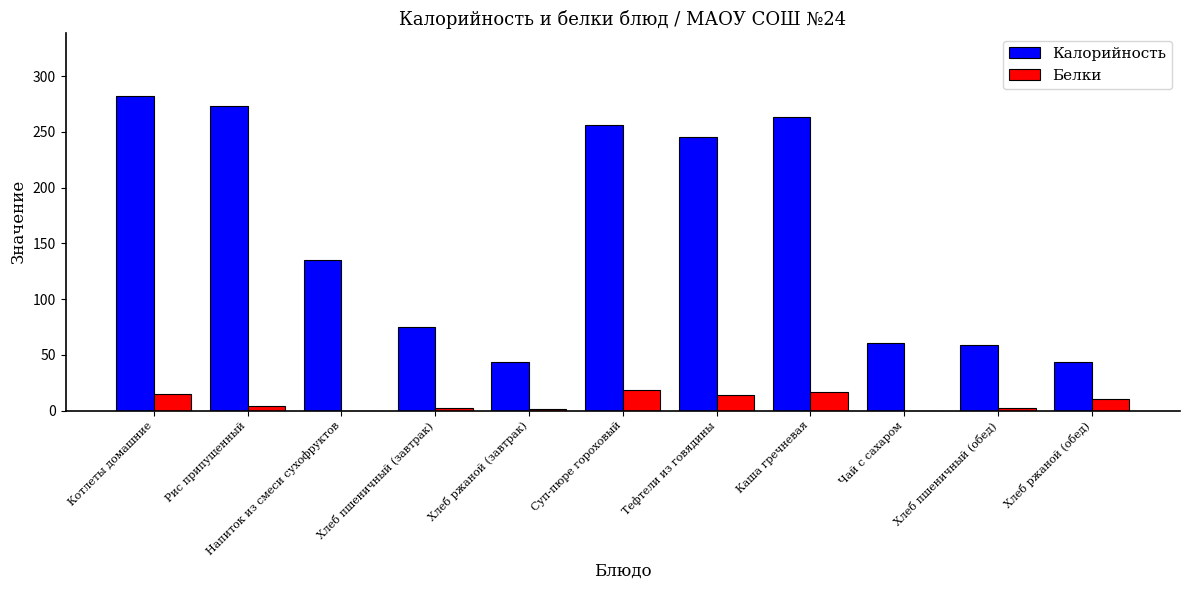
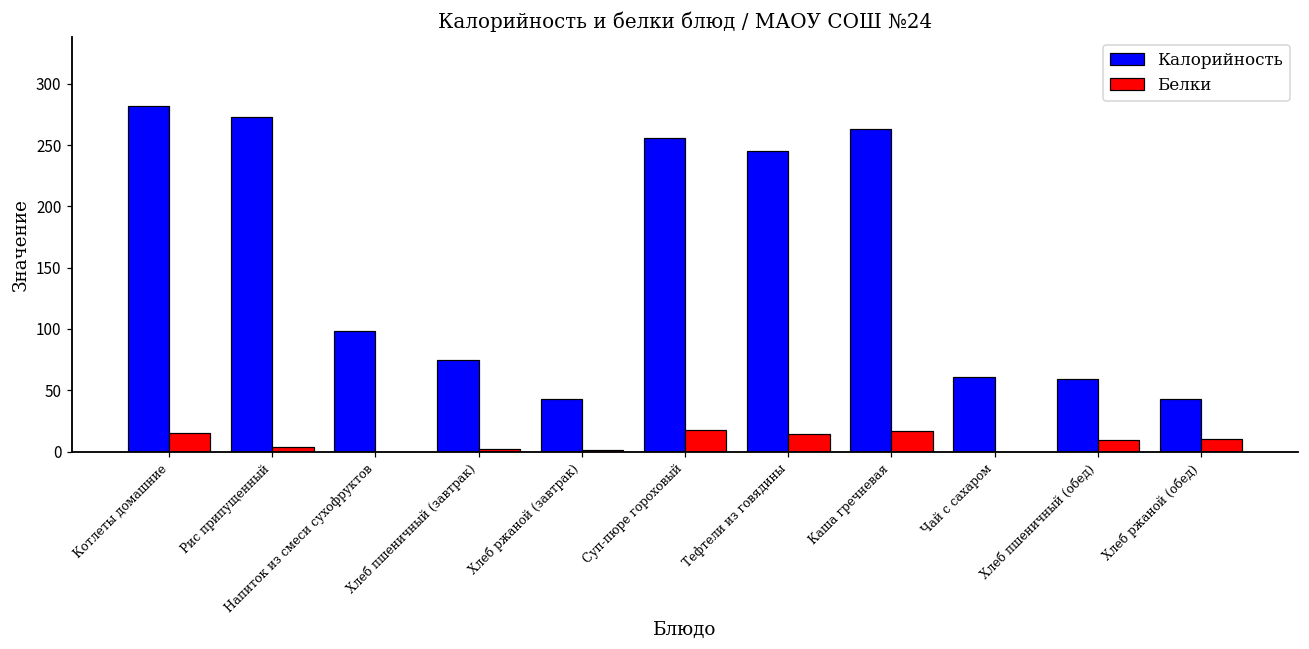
  {
    "Калорийность": {
      "Котлеты домашние": 282,
      "Рис припущенный": 273,
-     "Напиток из смеси сухофруктов": 135,
+     "Напиток из смеси сухофруктов": 98,
      "Хлеб пшеничный (завтрак)": 75,
      "Хлеб ржаной (завтрак)": 43,
      "Суп-пюре гороховый": 256,
      "Тефтели из говядины": 245,
      "Каша гречневая": 263,
      "Чай с сахаром": 61,
      "Хлеб пшеничный (обед)": 59,
      "Хлеб ржаной (обед)": 43
    },
    "Белки": {
      "Котлеты домашние": 15,
      "Рис припущенный": 4,
      "Напиток из смеси сухофруктов": 0,
      "Суп-пюре гороховый": 18,
      "Тефтели из говядины": 14,
      "Каша гречневая": 17,
      "Чай с сахаром": 0,
-     "Хлеб пшеничный (обед)": 2,
+     "Хлеб пшеничный (обед)": 10,
      "Хлеб ржаной (обед)": 10
    }
  }
